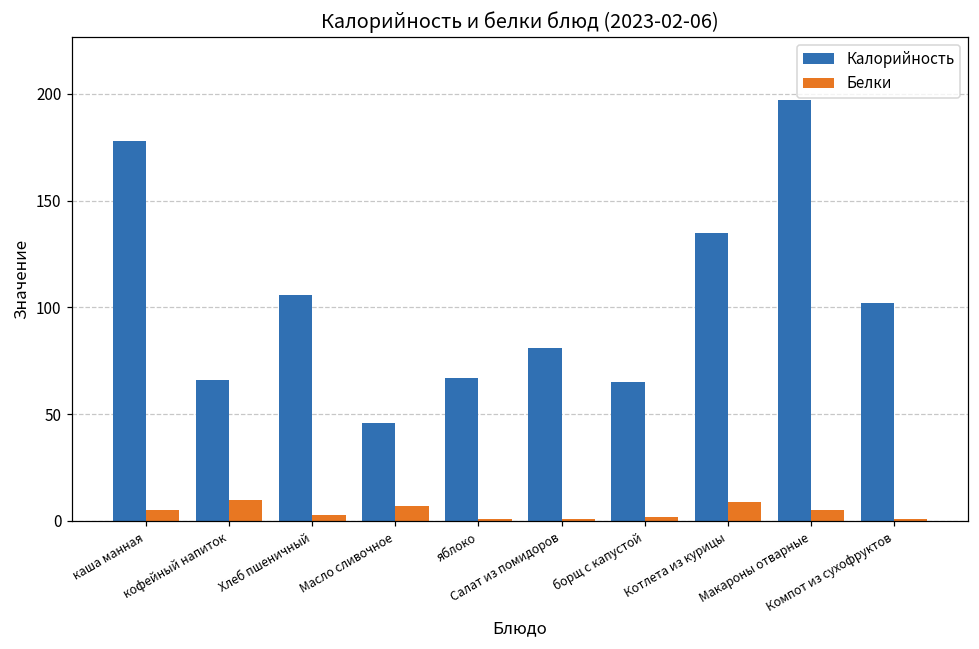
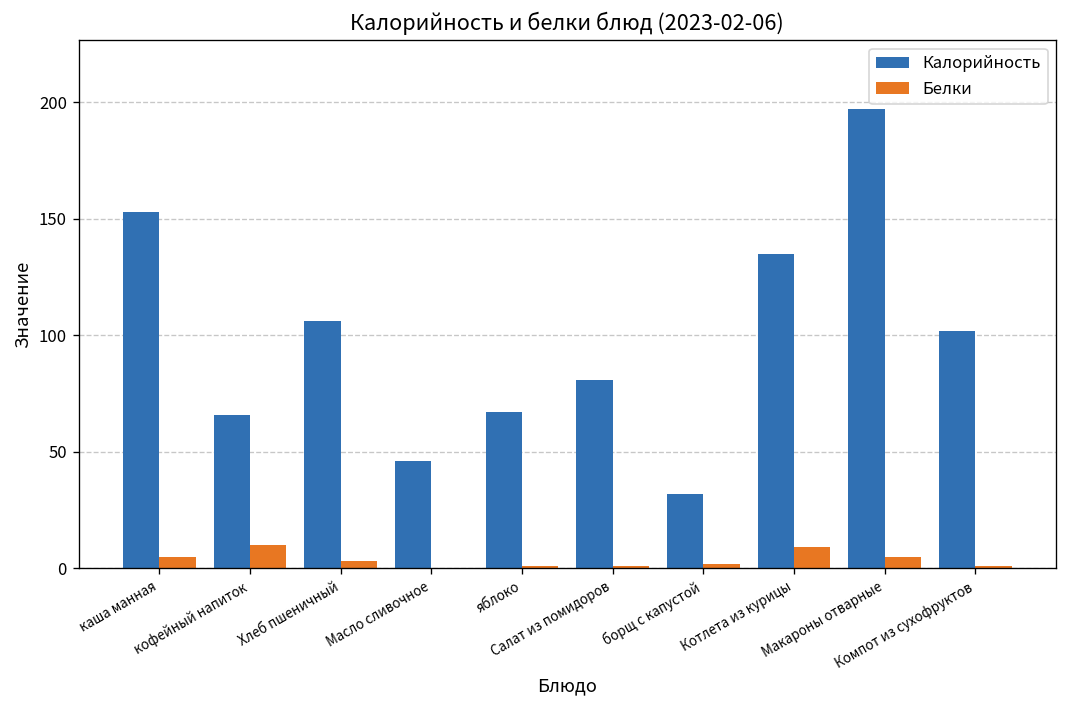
  {
    "Калорийность": {
-     "каша манная": 178,
+     "каша манная": 153,
      "кофейный напиток": 66,
      "Хлеб пшеничный": 106,
      "Масло сливочное": 46,
      "яблоко": 67,
      "Салат из помидоров": 81,
-     "борщ с капустой": 65,
+     "борщ с капустой": 32,
      "Котлета из курицы": 135,
      "Макароны отварные": 197,
      "Компот из сухофруктов": 102
    },
    "Белки": {
      "каша манная": 5,
      "кофейный напиток": 10,
      "Хлеб пшеничный": 3,
-     "Масло сливочное": 7,
+     "Масло сливочное": 0,
      "борщ с капустой": 2,
      "Котлета из курицы": 9,
      "Макароны отварные": 5
    }
  }
